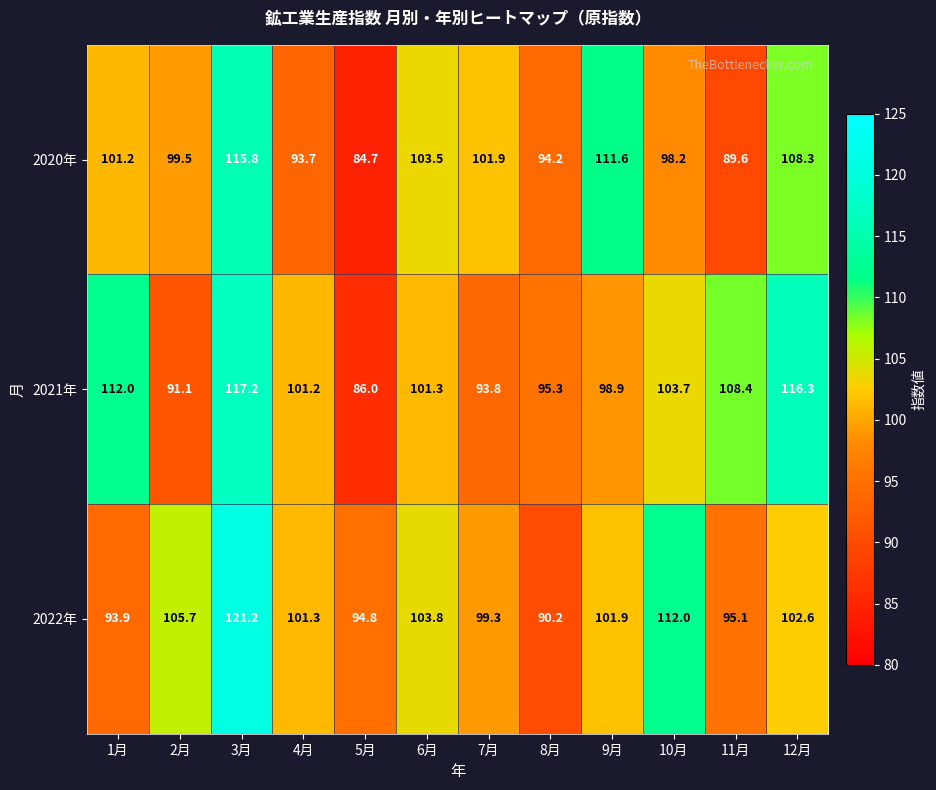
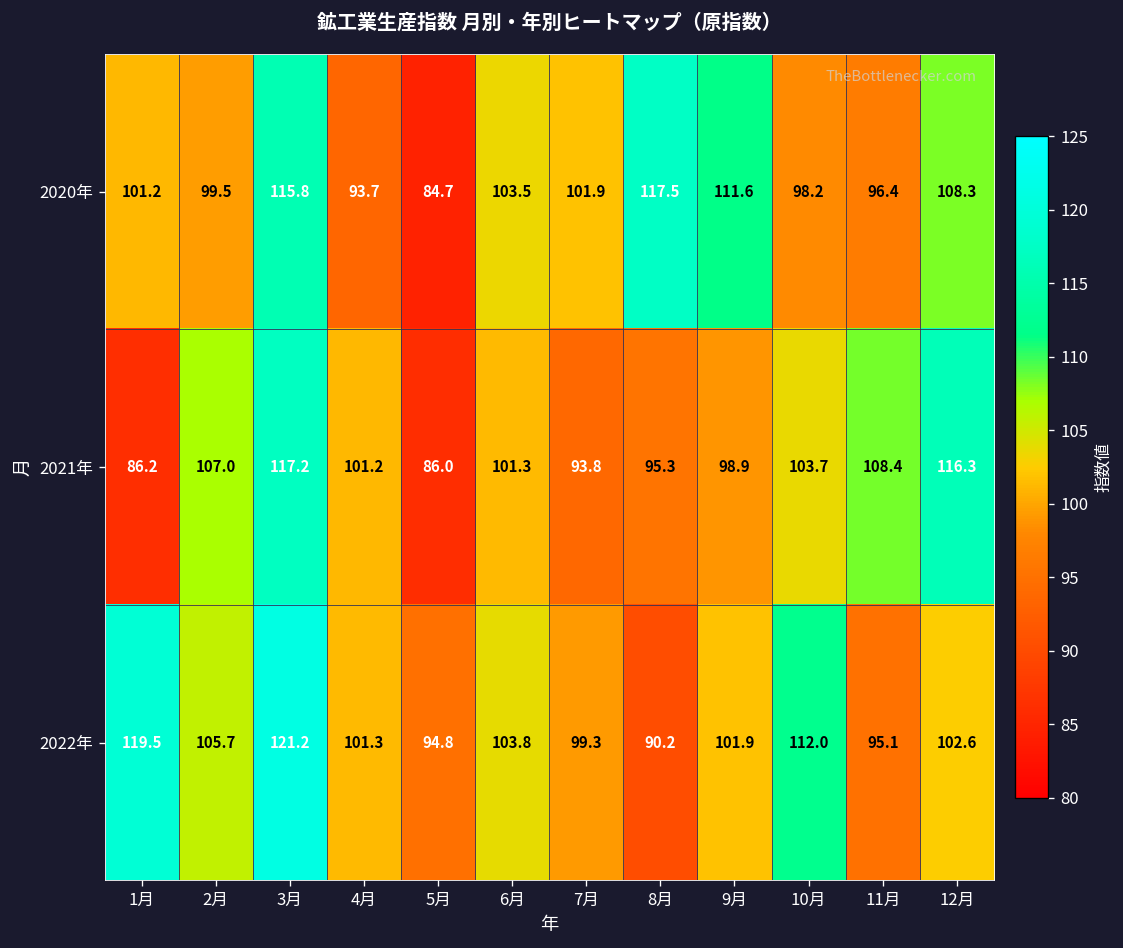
  {
    "2020年": {
      "1月": 101.2,
      "2月": 99.5,
      "3月": 115.8,
      "4月": 93.7,
      "5月": 84.7,
      "6月": 103.5,
      "7月": 101.9,
-     "8月": 94.2,
+     "8月": 117.5,
      "9月": 111.6,
      "10月": 98.2,
-     "11月": 89.6,
+     "11月": 96.4,
      "12月": 108.3
    },
    "2021年": {
-     "1月": 112.0,
-     "2月": 91.1,
+     "1月": 86.2,
+     "2月": 107.0,
      "3月": 117.2,
      "4月": 101.2,
      "5月": 86.0,
      "6月": 101.3,
      "7月": 93.8,
      "8月": 95.3,
      "9月": 98.9,
      "10月": 103.7,
      "11月": 108.4,
      "12月": 116.3
    },
    "2022年": {
-     "1月": 93.9,
+     "1月": 119.5,
      "2月": 105.7,
      "3月": 121.2,
      "4月": 101.3,
      "5月": 94.8,
      "6月": 103.8,
      "7月": 99.3,
      "8月": 90.2,
      "9月": 101.9,
      "10月": 112.0,
      "11月": 95.1,
      "12月": 102.6
    }
  }
